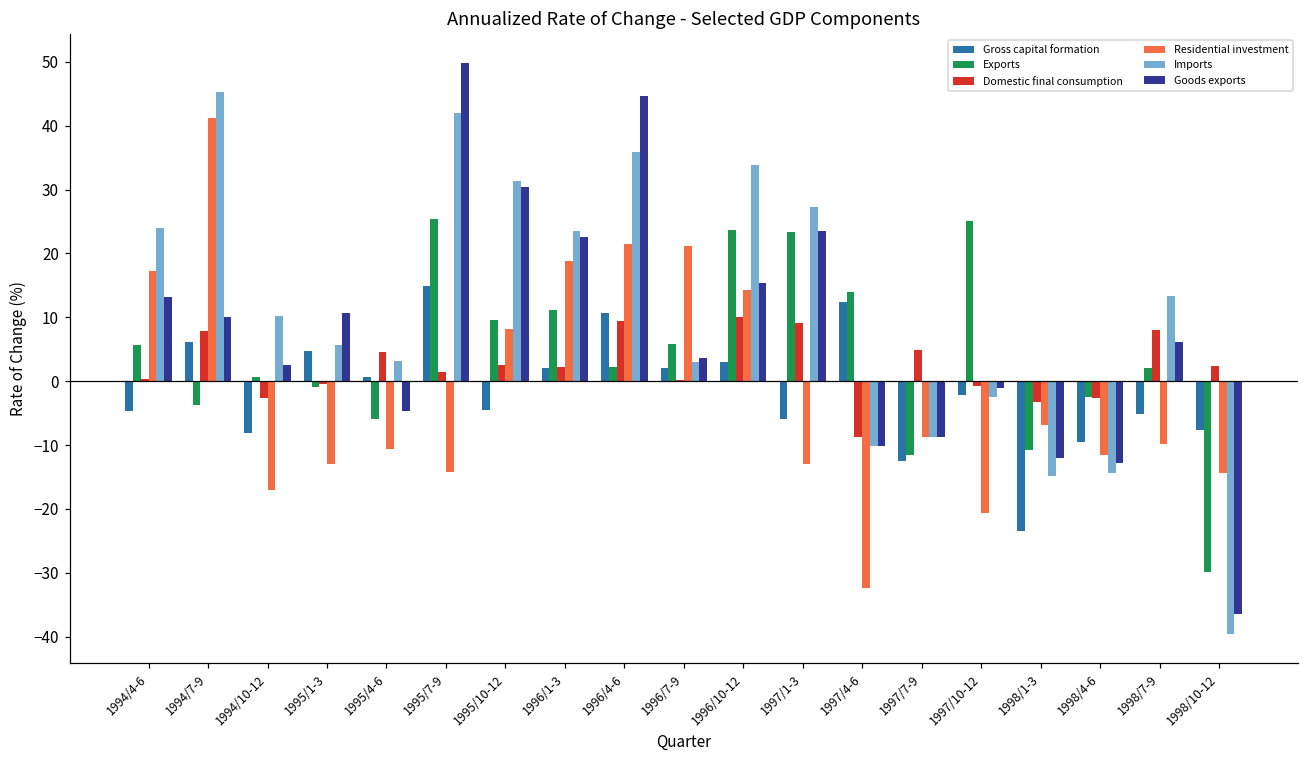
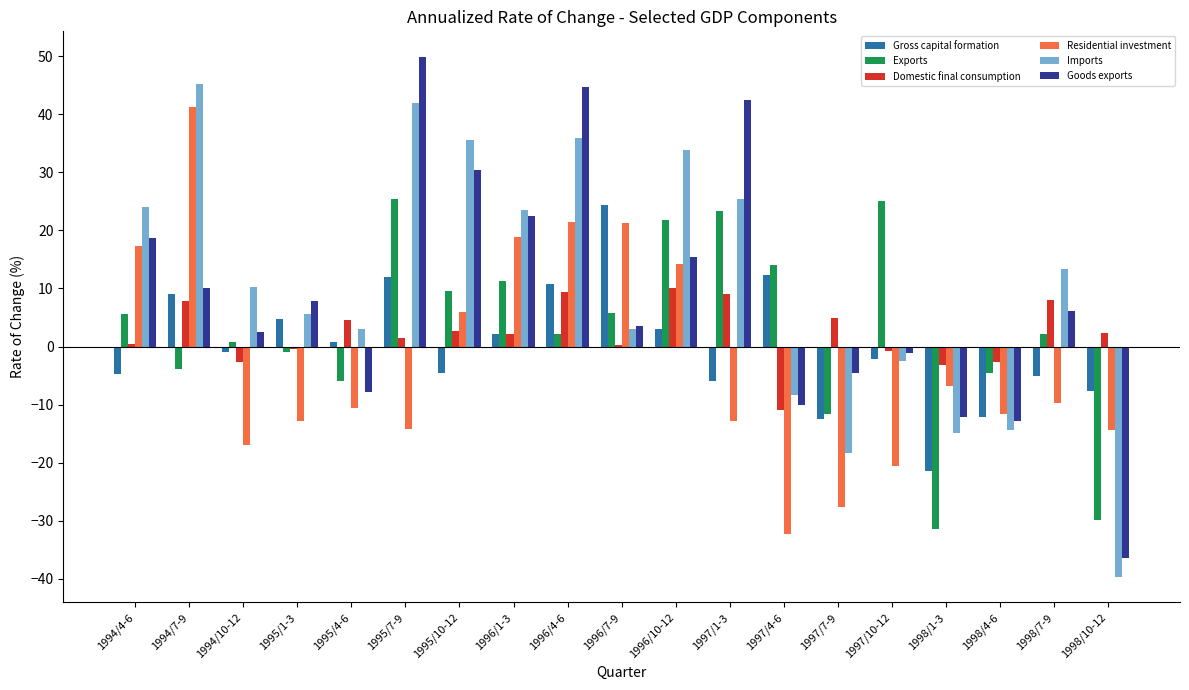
  {
    "Gross capital formation": {
      "1994/4-6": -5,
-     "1994/7-9": 6,
-     "1994/10-12": -8,
+     "1994/7-9": 9,
+     "1994/10-12": -1,
      "1995/1-3": 5,
      "1995/4-6": 1,
-     "1995/7-9": 15,
+     "1995/7-9": 12,
      "1995/10-12": -5,
      "1996/1-3": 2,
      "1996/4-6": 11,
-     "1996/7-9": 2,
+     "1996/7-9": 24,
      "1996/10-12": 3,
      "1997/1-3": -6,
      "1997/4-6": 12,
      "1997/7-9": -13,
      "1997/10-12": -2,
-     "1998/1-3": -24,
-     "1998/4-6": -10,
+     "1998/1-3": -21,
+     "1998/4-6": -12,
      "1998/7-9": -5,
      "1998/10-12": -8
    },
    "Exports": {
      "1994/4-6": 6,
      "1994/7-9": -4,
      "1994/10-12": 1,
      "1995/1-3": -1,
      "1995/4-6": -6,
      "1995/7-9": 25,
      "1995/10-12": 10,
      "1996/1-3": 11,
      "1996/4-6": 2,
      "1996/7-9": 6,
-     "1996/10-12": 24,
+     "1996/10-12": 22,
      "1997/1-3": 23,
      "1997/4-6": 14,
      "1997/7-9": -12,
      "1997/10-12": 25,
-     "1998/1-3": -11,
-     "1998/4-6": -2,
+     "1998/1-3": -31,
+     "1998/4-6": -5,
      "1998/7-9": 2,
      "1998/10-12": -30
    },
    "Domestic final consumption": {
      "1994/7-9": 8,
      "1994/10-12": -3,
      "1995/4-6": 5,
      "1995/7-9": 1,
      "1995/10-12": 3,
      "1996/1-3": 2,
      "1996/4-6": 9,
      "1996/10-12": 10,
      "1997/1-3": 9,
-     "1997/4-6": -9,
+     "1997/4-6": -11,
      "1997/7-9": 5,
      "1997/10-12": -1,
      "1998/1-3": -3,
      "1998/4-6": -3,
      "1998/7-9": 8,
      "1998/10-12": 2
    },
    "Residential investment": {
      "1994/4-6": 17,
      "1994/7-9": 41,
      "1994/10-12": -17,
      "1995/1-3": -13,
      "1995/4-6": -11,
      "1995/7-9": -14,
-     "1995/10-12": 8,
+     "1995/10-12": 6,
      "1996/1-3": 19,
      "1996/4-6": 21,
      "1996/7-9": 21,
      "1996/10-12": 14,
      "1997/1-3": -13,
      "1997/4-6": -32,
-     "1997/7-9": -9,
+     "1997/7-9": -28,
      "1997/10-12": -21,
      "1998/1-3": -7,
      "1998/4-6": -12,
      "1998/7-9": -10,
      "1998/10-12": -14
    },
    "Imports": {
      "1994/4-6": 24,
      "1994/7-9": 45,
      "1994/10-12": 10,
      "1995/1-3": 6,
      "1995/4-6": 3,
      "1995/7-9": 42,
-     "1995/10-12": 31,
+     "1995/10-12": 36,
      "1996/1-3": 24,
      "1996/4-6": 36,
      "1996/7-9": 3,
      "1996/10-12": 34,
-     "1997/1-3": 27,
-     "1997/4-6": -10,
-     "1997/7-9": -9,
+     "1997/1-3": 25,
+     "1997/4-6": -8,
+     "1997/7-9": -18,
      "1997/10-12": -3,
      "1998/1-3": -15,
      "1998/4-6": -14,
      "1998/7-9": 13,
      "1998/10-12": -40
    },
    "Goods exports": {
-     "1994/4-6": 13,
+     "1994/4-6": 19,
      "1994/7-9": 10,
      "1994/10-12": 3,
-     "1995/1-3": 11,
-     "1995/4-6": -5,
+     "1995/1-3": 8,
+     "1995/4-6": -8,
      "1995/7-9": 50,
      "1995/10-12": 30,
      "1996/1-3": 23,
      "1996/4-6": 45,
      "1996/7-9": 4,
      "1996/10-12": 15,
-     "1997/1-3": 24,
+     "1997/1-3": 42,
      "1997/4-6": -10,
-     "1997/7-9": -9,
+     "1997/7-9": -5,
      "1997/10-12": -1,
      "1998/1-3": -12,
      "1998/4-6": -13,
      "1998/7-9": 6,
      "1998/10-12": -37
    }
  }
